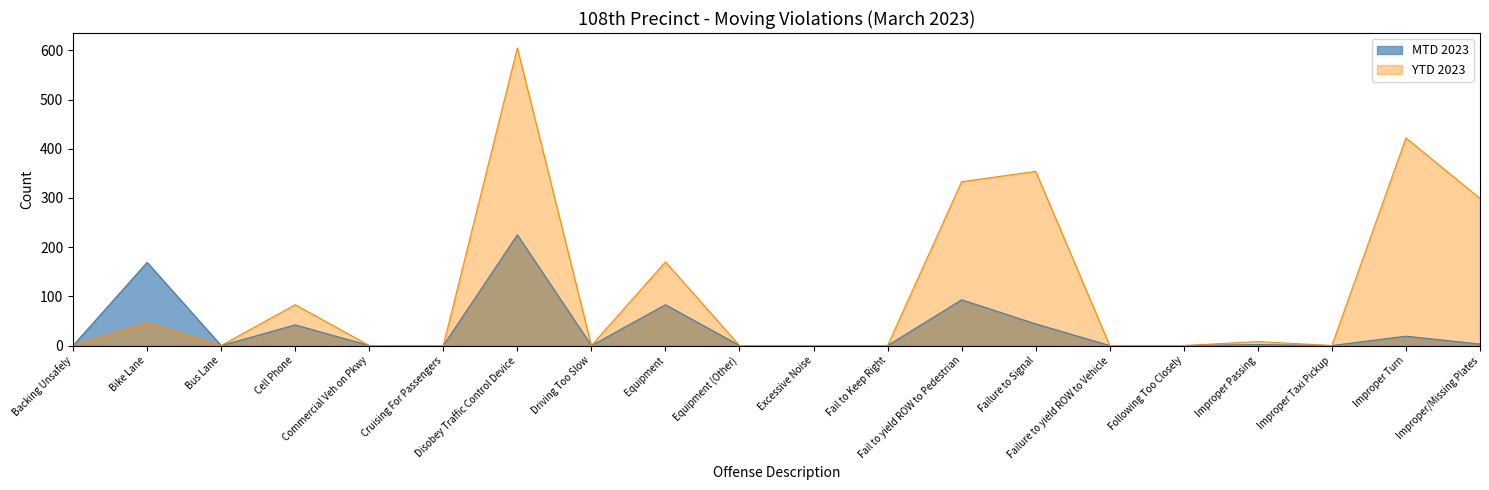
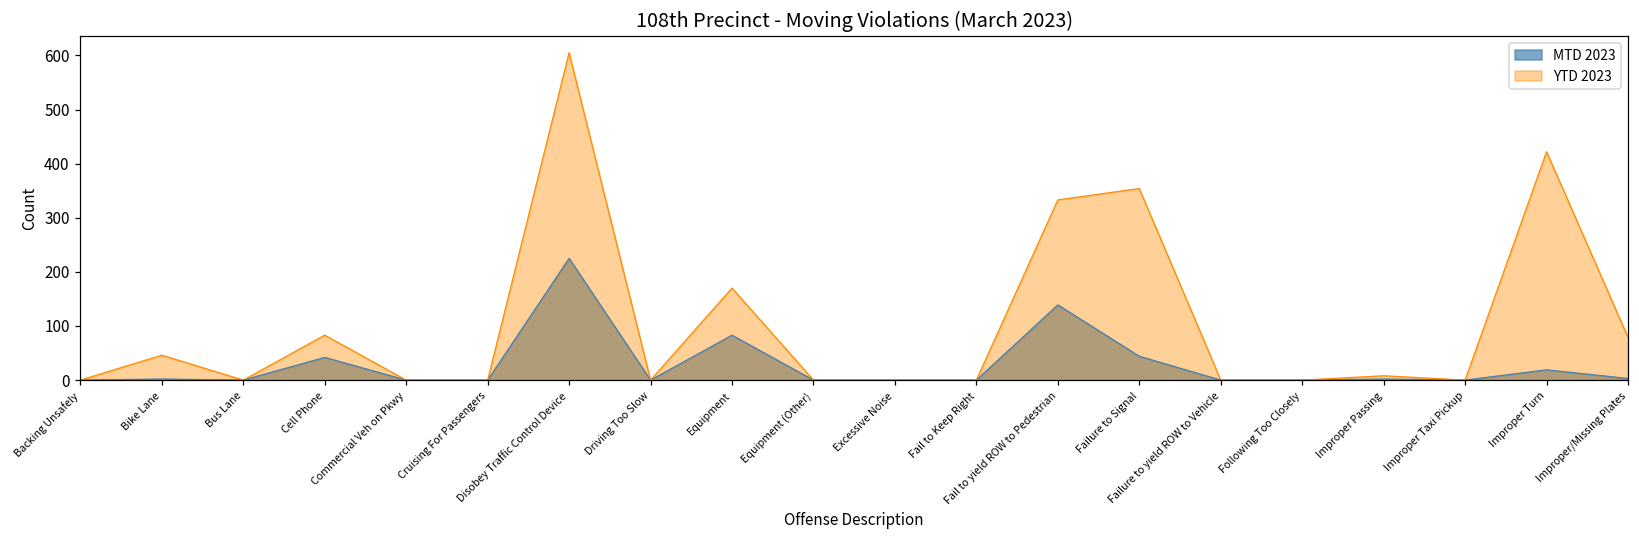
  {
    "MTD 2023": {
-     "Bike Lane": 170,
+     "Bike Lane": 0,
      "Cell Phone": 40,
      "Disobey Traffic Control Device": 230,
      "Equipment": 80,
-     "Fail to yield ROW to Pedestrian": 90,
+     "Fail to yield ROW to Pedestrian": 140,
      "Failure to Signal": 40,
      "Improper Passing": 0,
      "Improper Turn": 20,
      "Improper/Missing Plates": 0
    },
    "YTD 2023": {
      "Bike Lane": 50,
      "Cell Phone": 80,
      "Disobey Traffic Control Device": 610,
      "Equipment": 170,
      "Fail to yield ROW to Pedestrian": 330,
      "Failure to Signal": 350,
      "Improper Passing": 10,
      "Improper Turn": 420,
-     "Improper/Missing Plates": 300
+     "Improper/Missing Plates": 80
    }
  }
